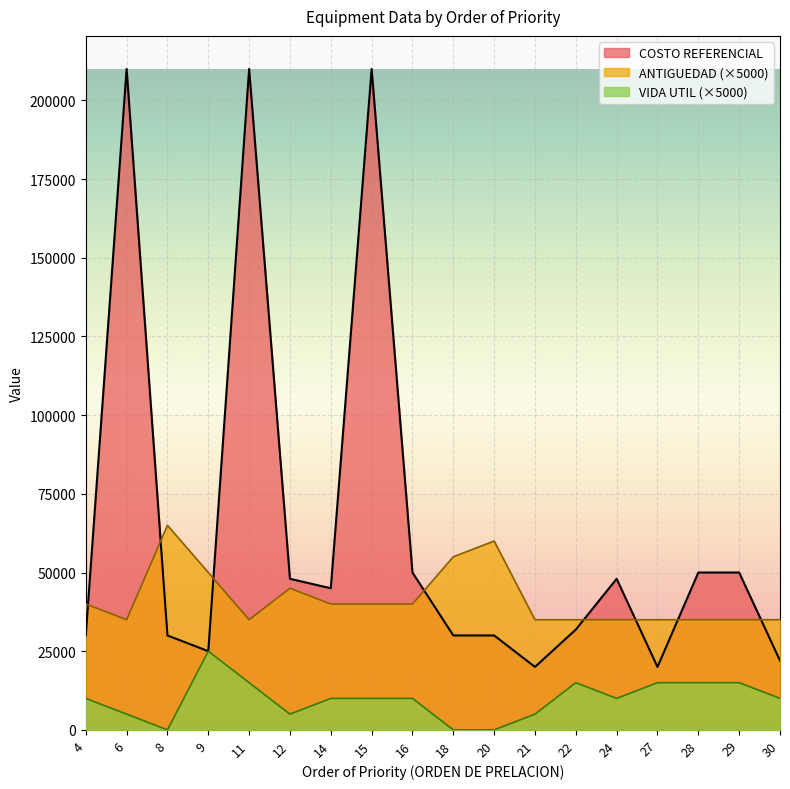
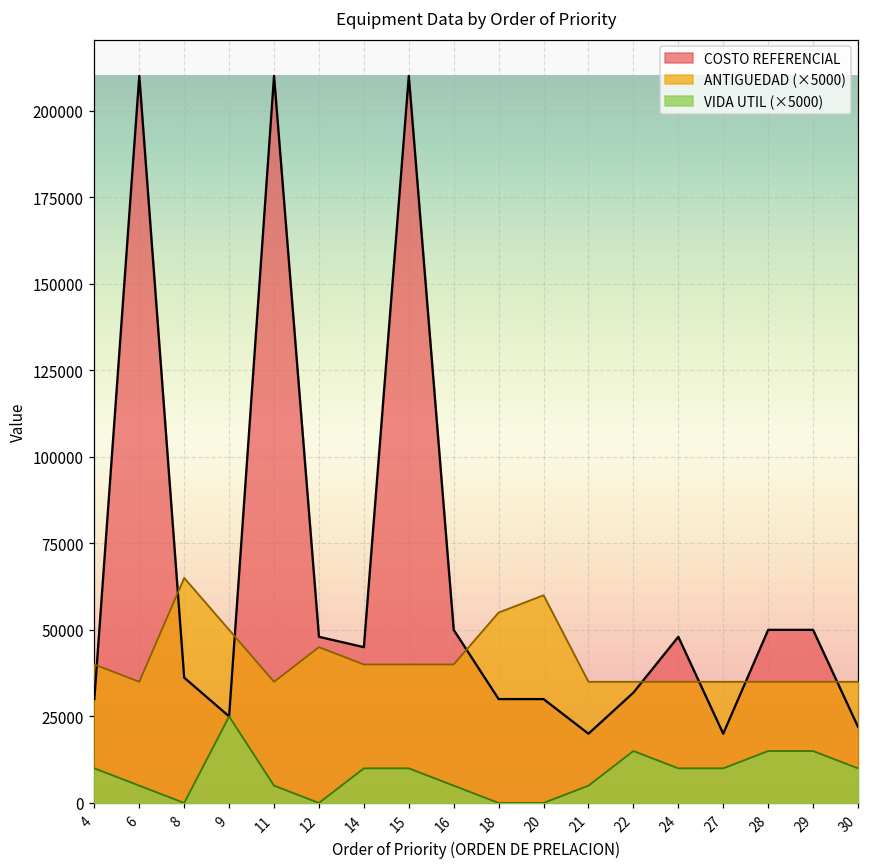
  {
    "COSTO REFERENCIAL": {
      "4": 30000,
      "6": 210000,
-     "8": 30000,
+     "8": 36000,
      "11": 210000,
      "12": 48000,
      "14": 45000,
      "15": 210000,
      "16": 50000,
      "18": 30000,
      "20": 30000,
      "21": 20000,
      "22": 32000,
      "24": 48000,
      "27": 20000,
      "28": 50000,
      "29": 50000,
      "30": 22000
    },
    "ANTIGUEDAD (×5000)": {
      "4": 40000,
      "6": 35000,
      "8": 65000,
      "9": 50000,
      "11": 35000,
      "12": 45000,
      "14": 40000,
      "15": 40000,
      "16": 40000,
      "18": 55000,
      "20": 60000,
      "21": 35000,
      "22": 35000,
      "24": 35000,
      "27": 35000,
      "28": 35000,
      "29": 35000,
      "30": 35000
    },
    "VIDA UTIL (×5000)": {
      "4": 10000,
      "6": 5000,
      "8": 0,
-     "11": 15000,
-     "12": 5000,
+     "11": 5000,
+     "12": 0,
      "14": 10000,
      "15": 10000,
-     "16": 10000,
+     "16": 5000,
      "18": 0,
      "20": 0,
      "21": 5000,
      "22": 15000,
      "24": 10000,
-     "27": 15000,
+     "27": 10000,
      "28": 15000,
      "29": 15000,
      "30": 10000
    }
  }
